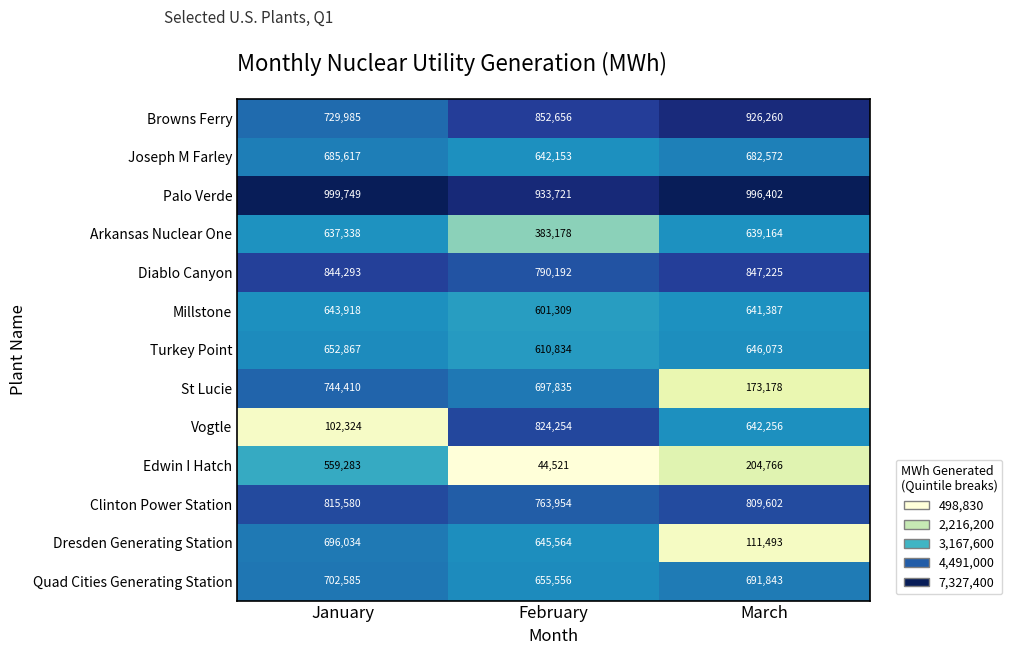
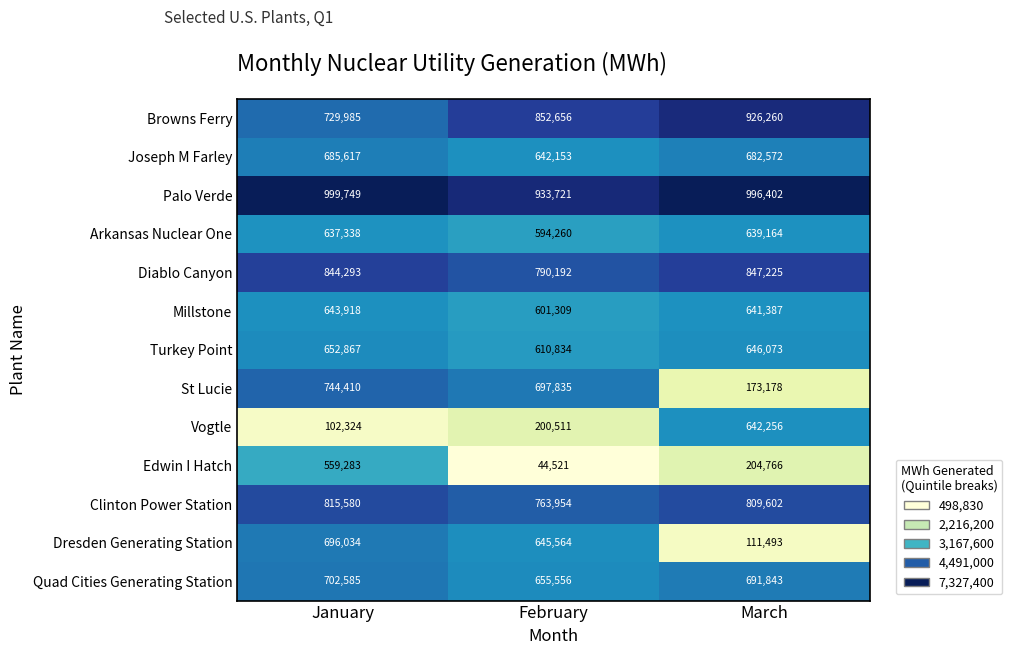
  {
    "Browns Ferry": {
      "January": "729,985",
      "February": "852,656",
      "March": "926,260"
    },
    "Joseph M Farley": {
      "January": "685,617",
      "February": "642,153",
      "March": "682,572"
    },
    "Palo Verde": {
      "January": "999,749",
      "February": "933,721",
      "March": "996,402"
    },
    "Arkansas Nuclear One": {
      "January": "637,338",
-     "February": "383,178",
+     "February": "594,260",
      "March": "639,164"
    },
    "Diablo Canyon": {
      "January": "844,293",
      "February": "790,192",
      "March": "847,225"
    },
    "Millstone": {
      "January": "643,918",
      "February": "601,309",
      "March": "641,387"
    },
    "Turkey Point": {
      "January": "652,867",
      "February": "610,834",
      "March": "646,073"
    },
    "St Lucie": {
      "January": "744,410",
      "February": "697,835",
      "March": "173,178"
    },
    "Vogtle": {
      "January": "102,324",
-     "February": "824,254",
+     "February": "200,511",
      "March": "642,256"
    },
    "Edwin I Hatch": {
      "January": "559,283",
      "February": "44,521",
      "March": "204,766"
    },
    "Clinton Power Station": {
      "January": "815,580",
      "February": "763,954",
      "March": "809,602"
    },
    "Dresden Generating Station": {
      "January": "696,034",
      "February": "645,564",
      "March": "111,493"
    },
    "Quad Cities Generating Station": {
      "January": "702,585",
      "February": "655,556",
      "March": "691,843"
    }
  }
